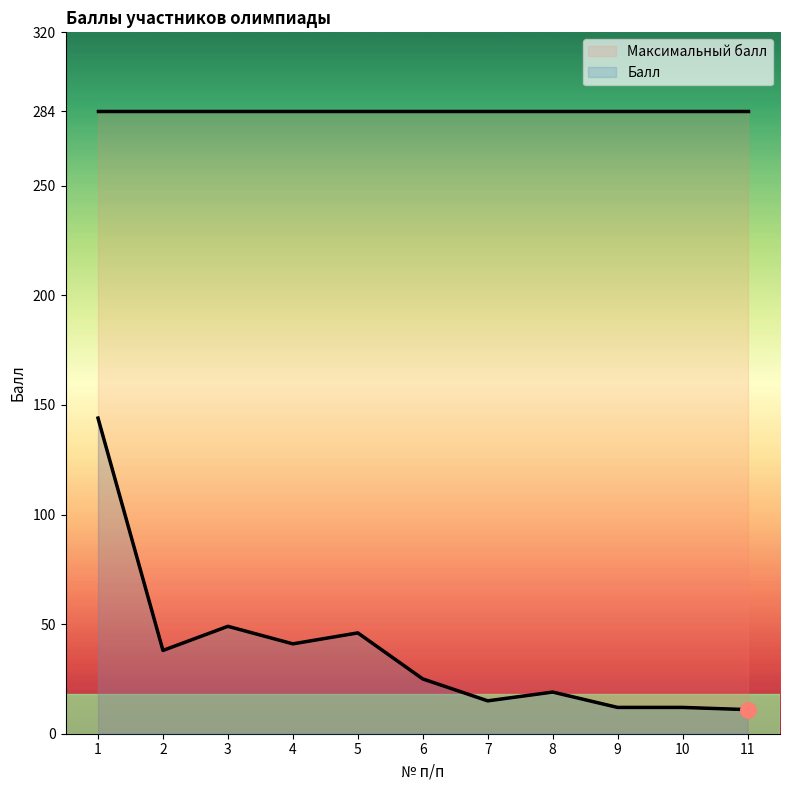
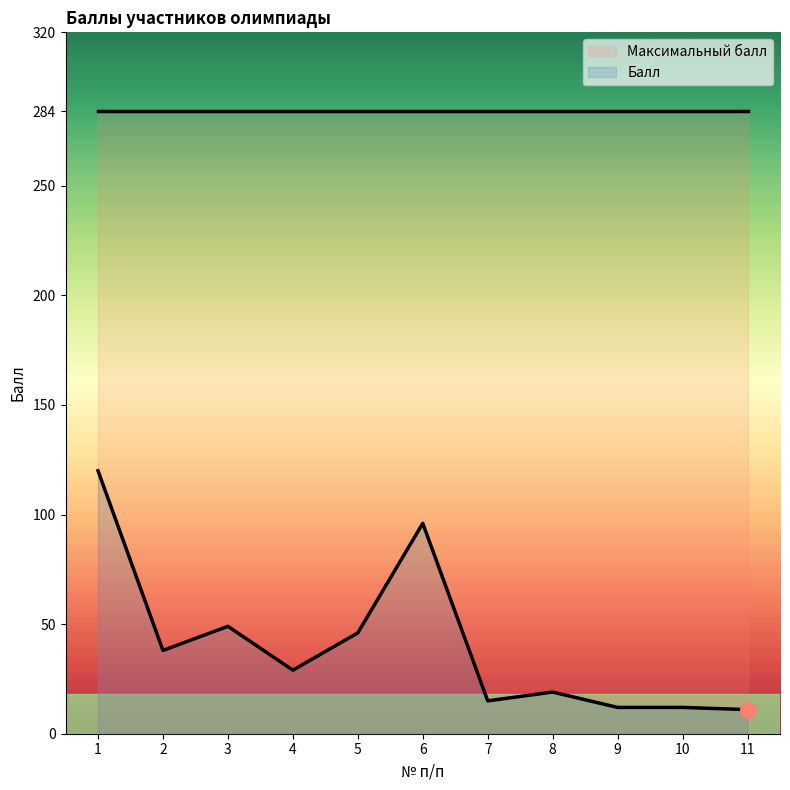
  {
    "Балл": {
-     "1": 144,
+     "1": 120,
      "2": 38,
      "3": 49,
-     "4": 41,
+     "4": 29,
      "5": 46,
-     "6": 25,
+     "6": 96,
      "8": 19
    }
  }
